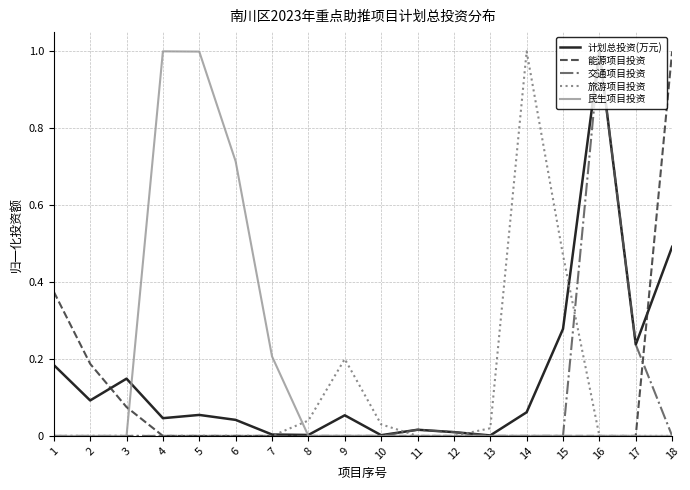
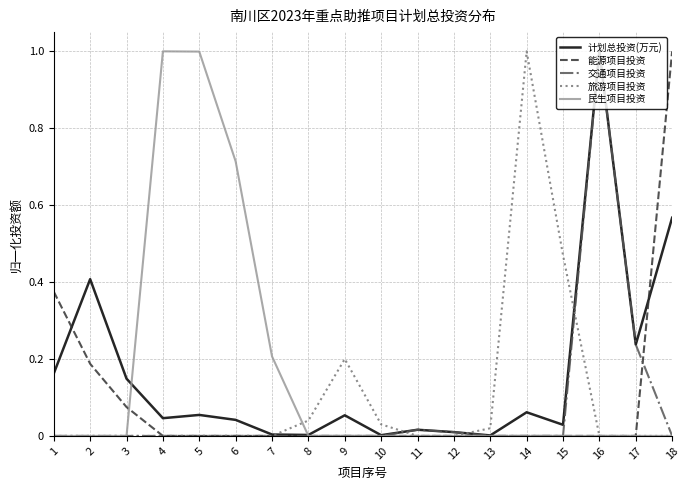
  {
    "计划总投资(万元)": {
-     "1": 0.18,
-     "2": 0.09,
+     "1": 0.16,
+     "2": 0.41,
      "3": 0.15,
      "4": 0.05,
      "5": 0.05,
      "6": 0.04,
      "9": 0.05,
      "14": 0.06,
-     "15": 0.28,
-     "18": 0.49
+     "15": 0.03,
+     "18": 0.57
    }
  }
